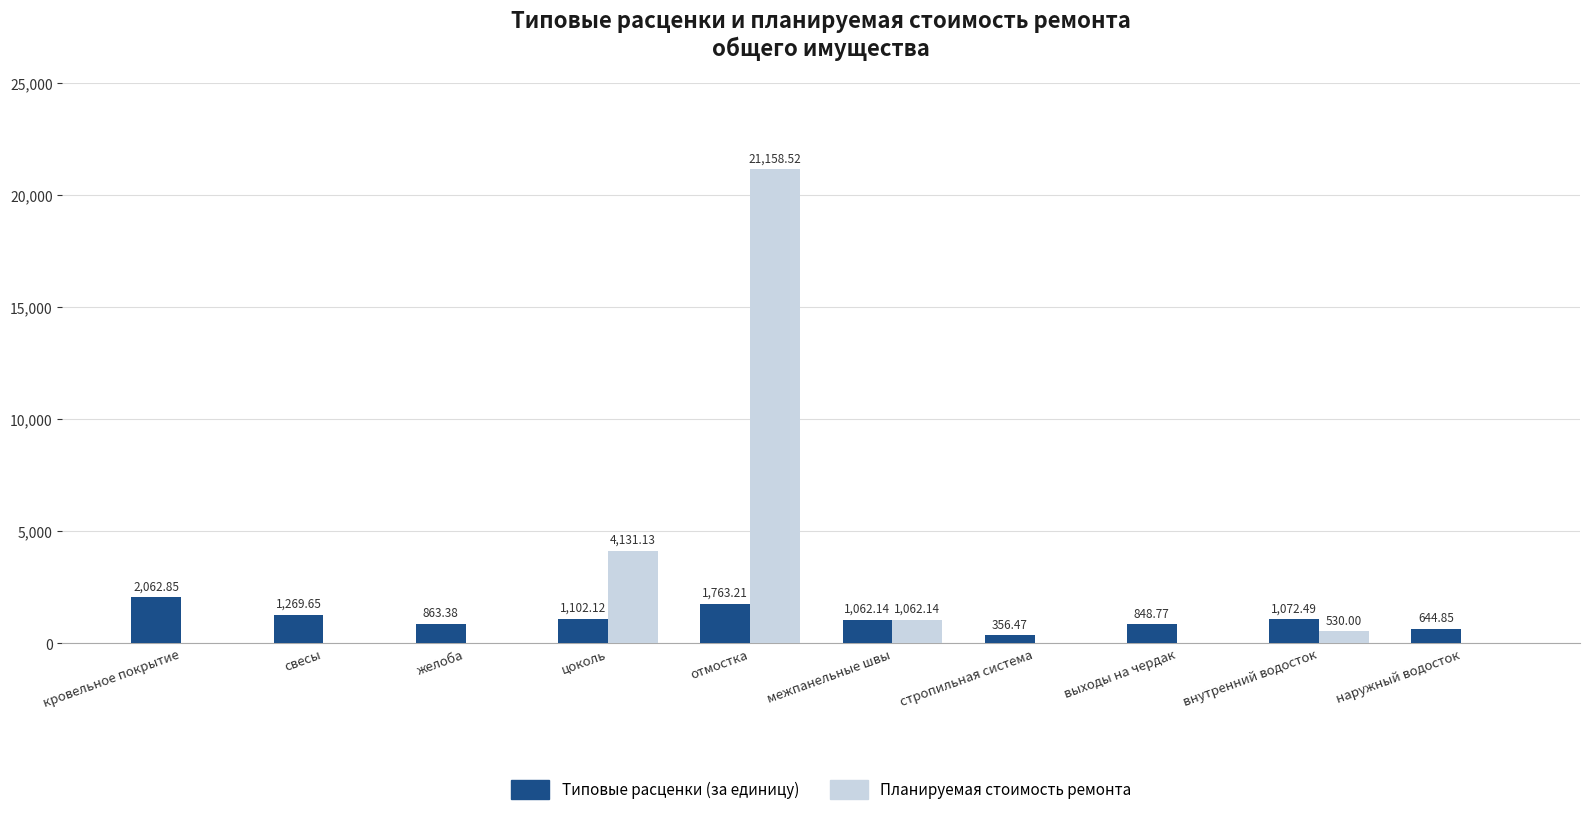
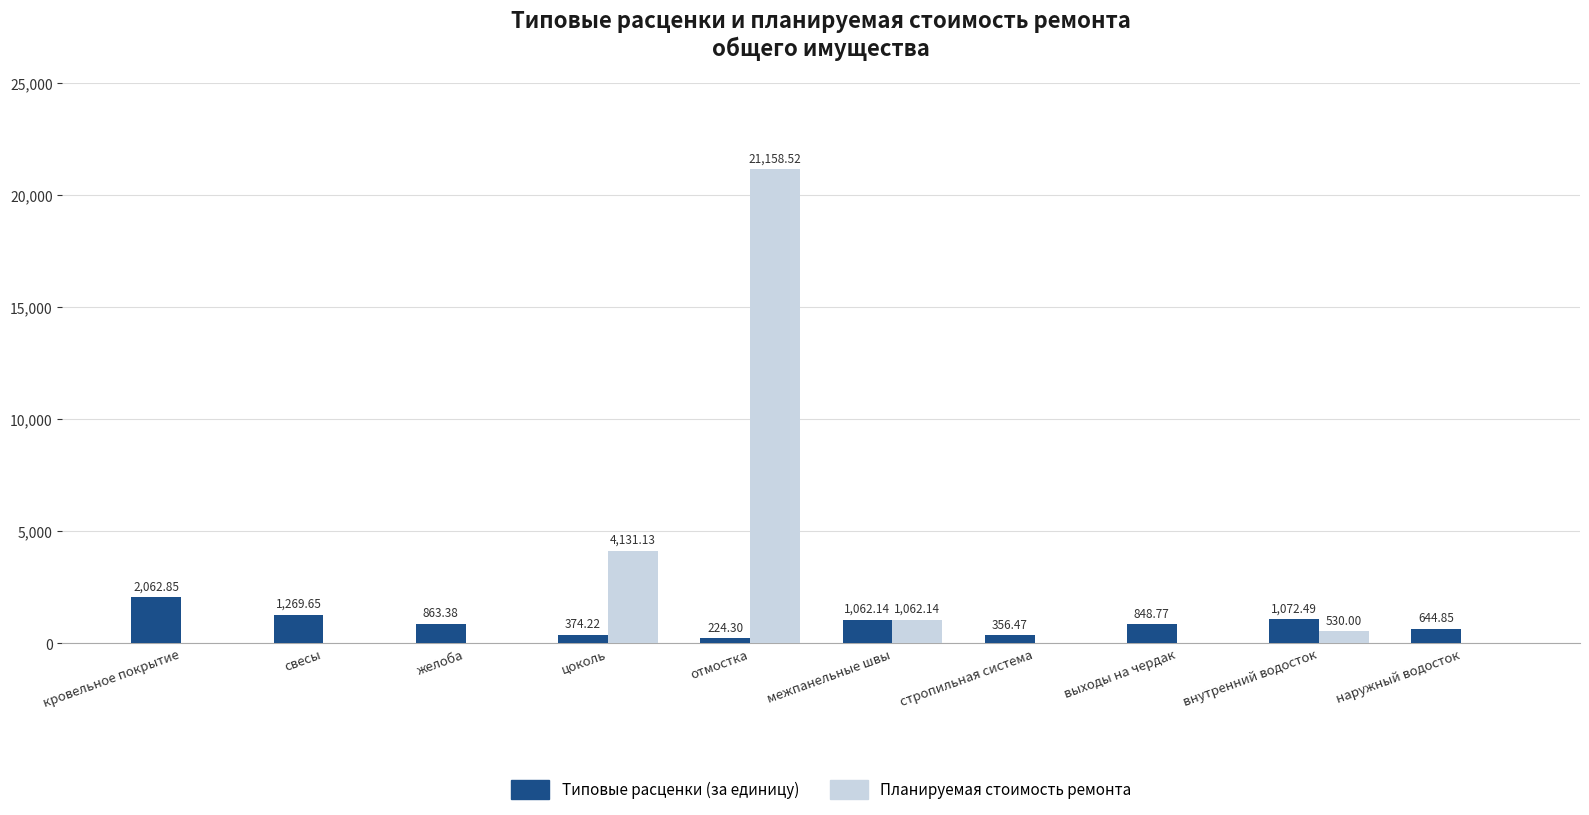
  {
    "Типовые расценки (за единицу)": {
      "кровельное покрытие": "2,062.85",
      "свесы": "1,269.65",
      "желоба": "863.38",
-     "цоколь": "1,102.12",
-     "отмостка": "1,763.21",
+     "цоколь": "374.22",
+     "отмостка": "224.30",
      "межпанельные швы": "1,062.14",
      "стропильная система": "356.47",
      "выходы на чердак": "848.77",
      "внутренний водосток": "1,072.49",
      "наружный водосток": "644.85"
    },
    "Планируемая стоимость ремонта": {
      "цоколь": "4,131.13",
      "отмостка": "21,158.52",
      "межпанельные швы": "1,062.14",
      "внутренний водосток": "530.00"
    }
  }
